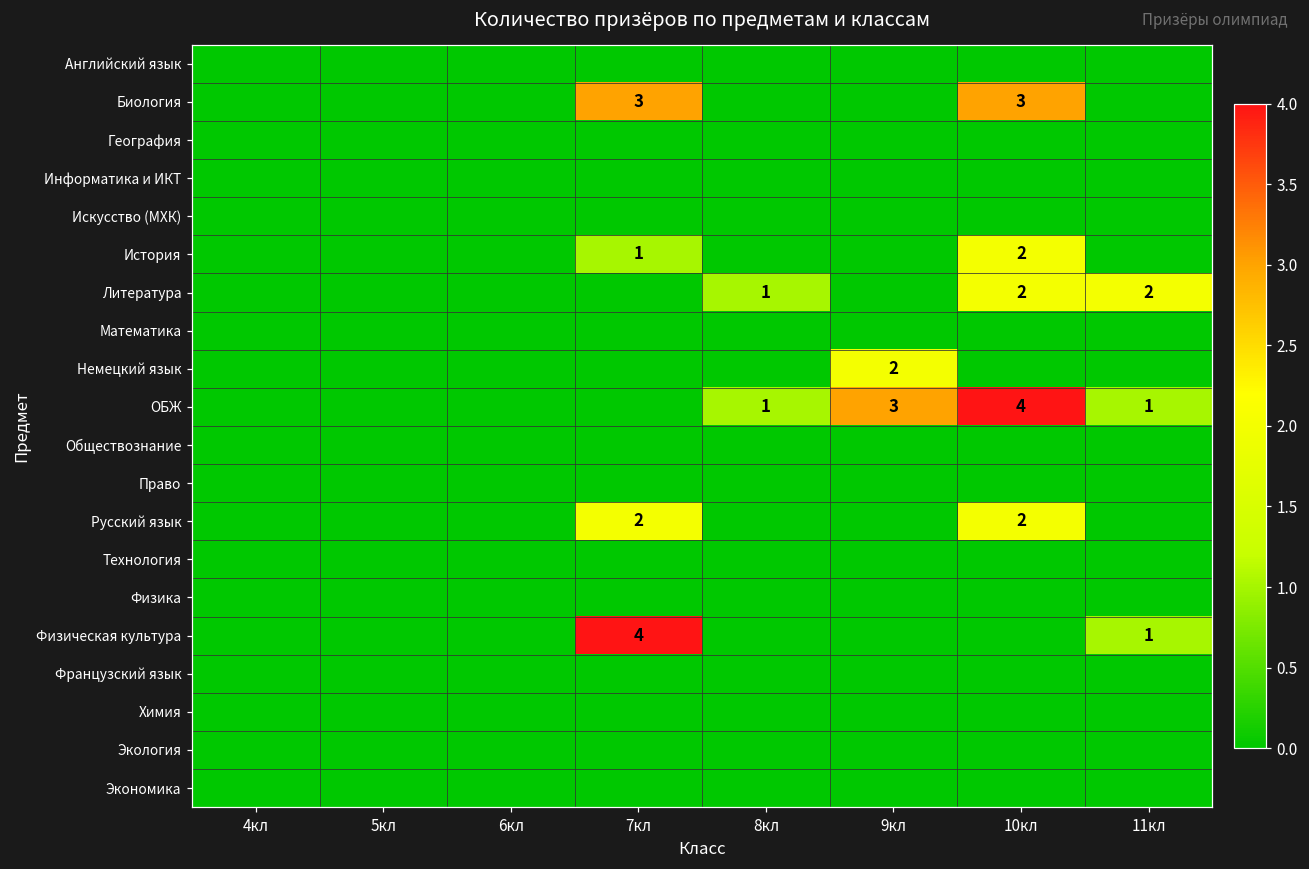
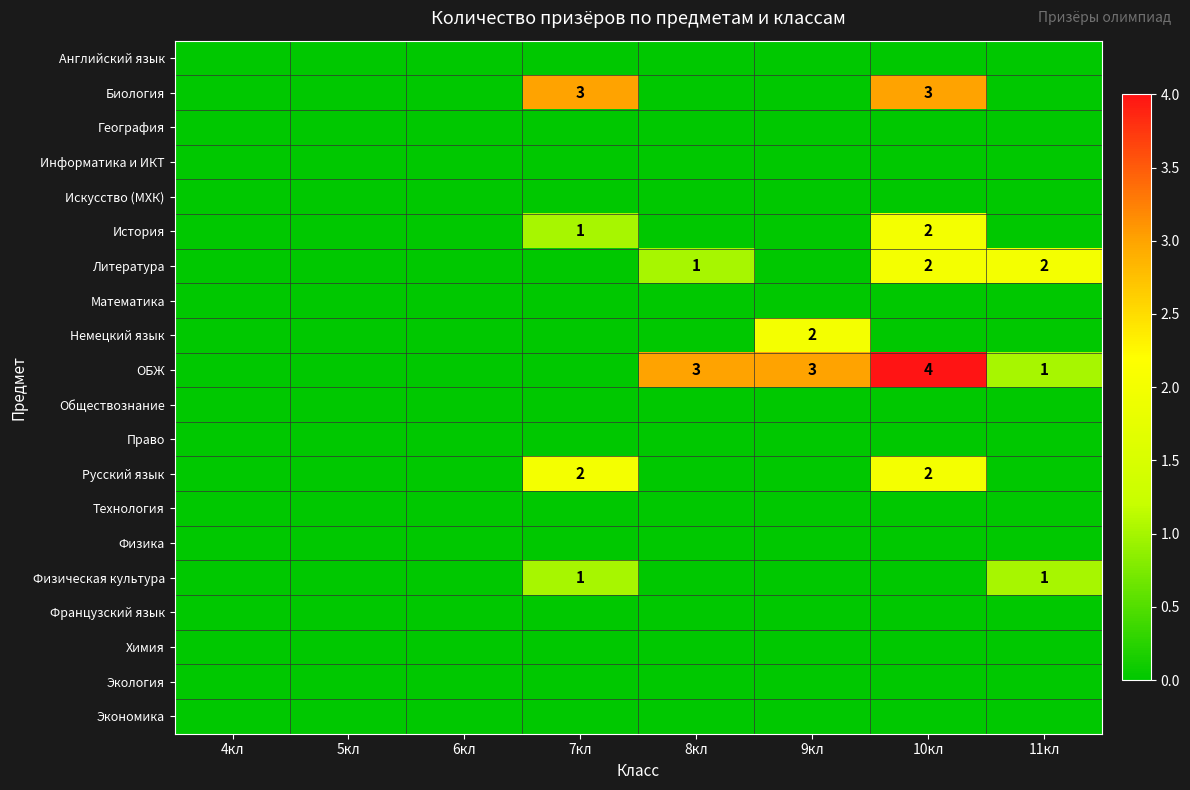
  {
    "Биология": {
      "7кл": 3,
      "10кл": 3
    },
    "История": {
      "7кл": 1,
      "10кл": 2
    },
    "Литература": {
      "8кл": 1,
      "10кл": 2,
      "11кл": 2
    },
    "Немецкий язык": {
      "9кл": 2
    },
    "ОБЖ": {
-     "8кл": 1,
+     "8кл": 3,
      "9кл": 3,
      "10кл": 4,
      "11кл": 1
    },
    "Русский язык": {
      "7кл": 2,
      "10кл": 2
    },
    "Физическая культура": {
-     "7кл": 4,
+     "7кл": 1,
      "11кл": 1
    }
  }
